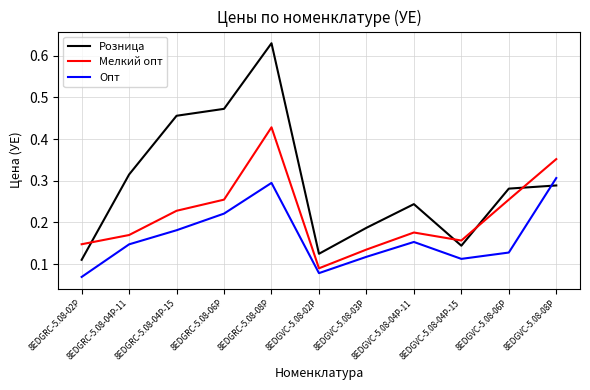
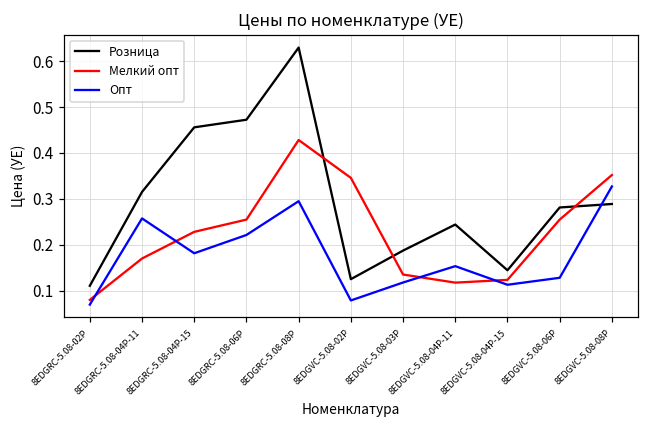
  {
    "Розница": {
      "8EDGRC-5.08-02P": 0.11,
      "8EDGRC-5.08-04P-11": 0.32,
      "8EDGRC-5.08-04P-15": 0.46,
      "8EDGRC-5.08-06P": 0.47,
      "8EDGRC-5.08-08P": 0.63,
      "8EDGVC-5.08-02P": 0.12,
      "8EDGVC-5.08-03P": 0.19,
      "8EDGVC-5.08-04P-11": 0.24,
      "8EDGVC-5.08-04P-15": 0.14,
      "8EDGVC-5.08-06P": 0.28,
      "8EDGVC-5.08-08P": 0.29
    },
    "Мелкий опт": {
-     "8EDGRC-5.08-02P": 0.15,
+     "8EDGRC-5.08-02P": 0.08,
      "8EDGRC-5.08-04P-11": 0.17,
      "8EDGRC-5.08-04P-15": 0.23,
      "8EDGRC-5.08-06P": 0.25,
      "8EDGRC-5.08-08P": 0.43,
-     "8EDGVC-5.08-02P": 0.09,
+     "8EDGVC-5.08-02P": 0.35,
      "8EDGVC-5.08-03P": 0.13,
-     "8EDGVC-5.08-04P-11": 0.18,
-     "8EDGVC-5.08-04P-15": 0.16,
+     "8EDGVC-5.08-04P-11": 0.12,
+     "8EDGVC-5.08-04P-15": 0.12,
      "8EDGVC-5.08-06P": 0.25,
      "8EDGVC-5.08-08P": 0.35
    },
    "Опт": {
      "8EDGRC-5.08-02P": 0.07,
-     "8EDGRC-5.08-04P-11": 0.15,
+     "8EDGRC-5.08-04P-11": 0.26,
      "8EDGRC-5.08-04P-15": 0.18,
      "8EDGRC-5.08-06P": 0.22,
      "8EDGRC-5.08-08P": 0.29,
      "8EDGVC-5.08-02P": 0.08,
      "8EDGVC-5.08-03P": 0.12,
      "8EDGVC-5.08-04P-11": 0.15,
      "8EDGVC-5.08-04P-15": 0.11,
      "8EDGVC-5.08-06P": 0.13,
-     "8EDGVC-5.08-08P": 0.31
+     "8EDGVC-5.08-08P": 0.33
    }
  }
